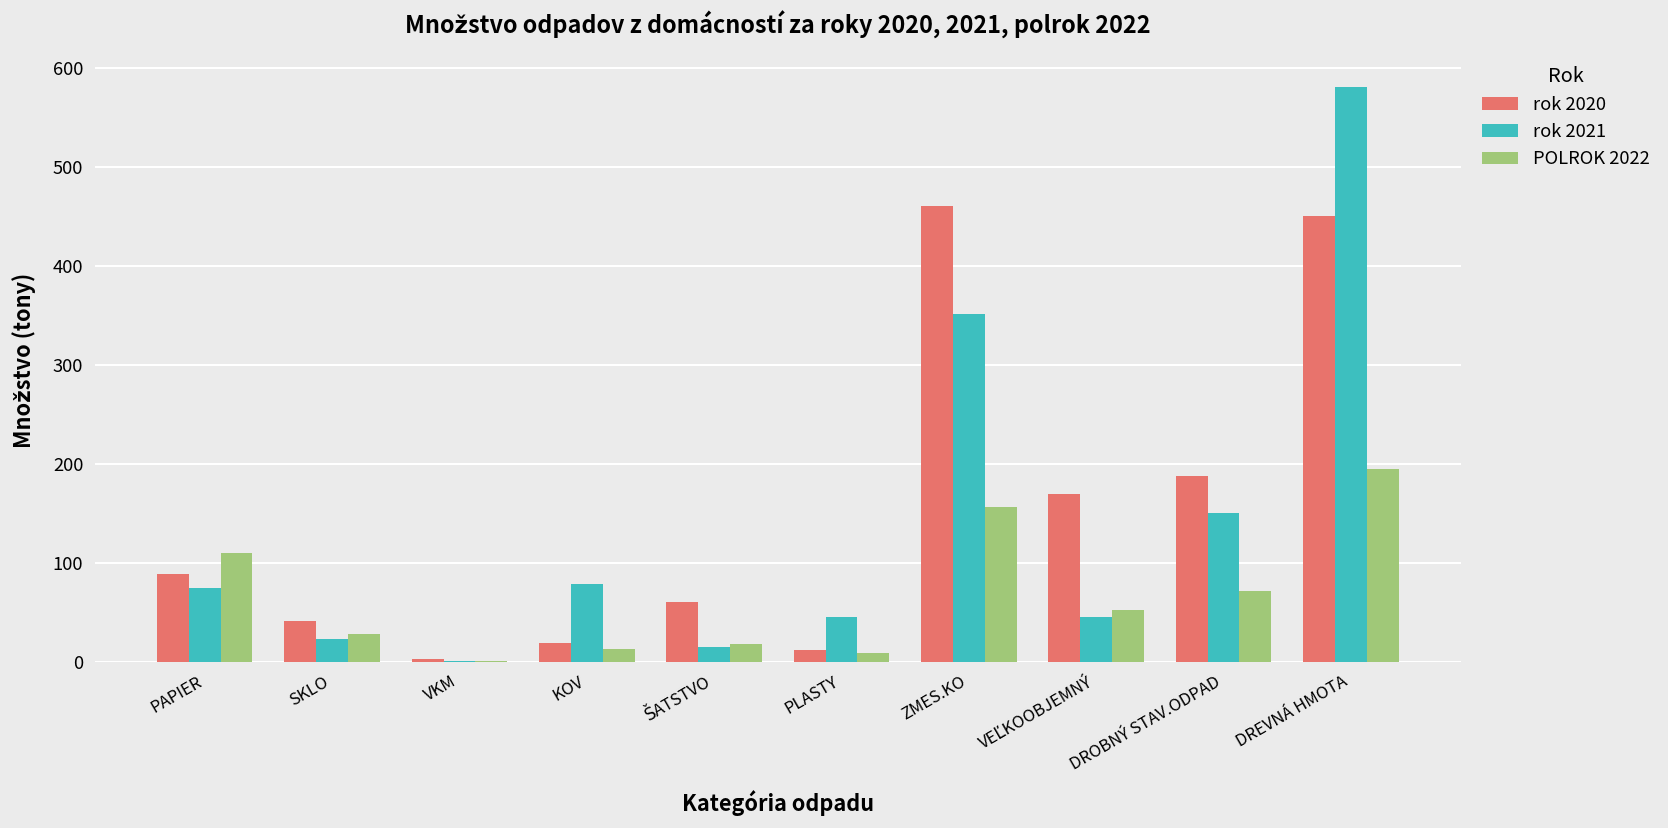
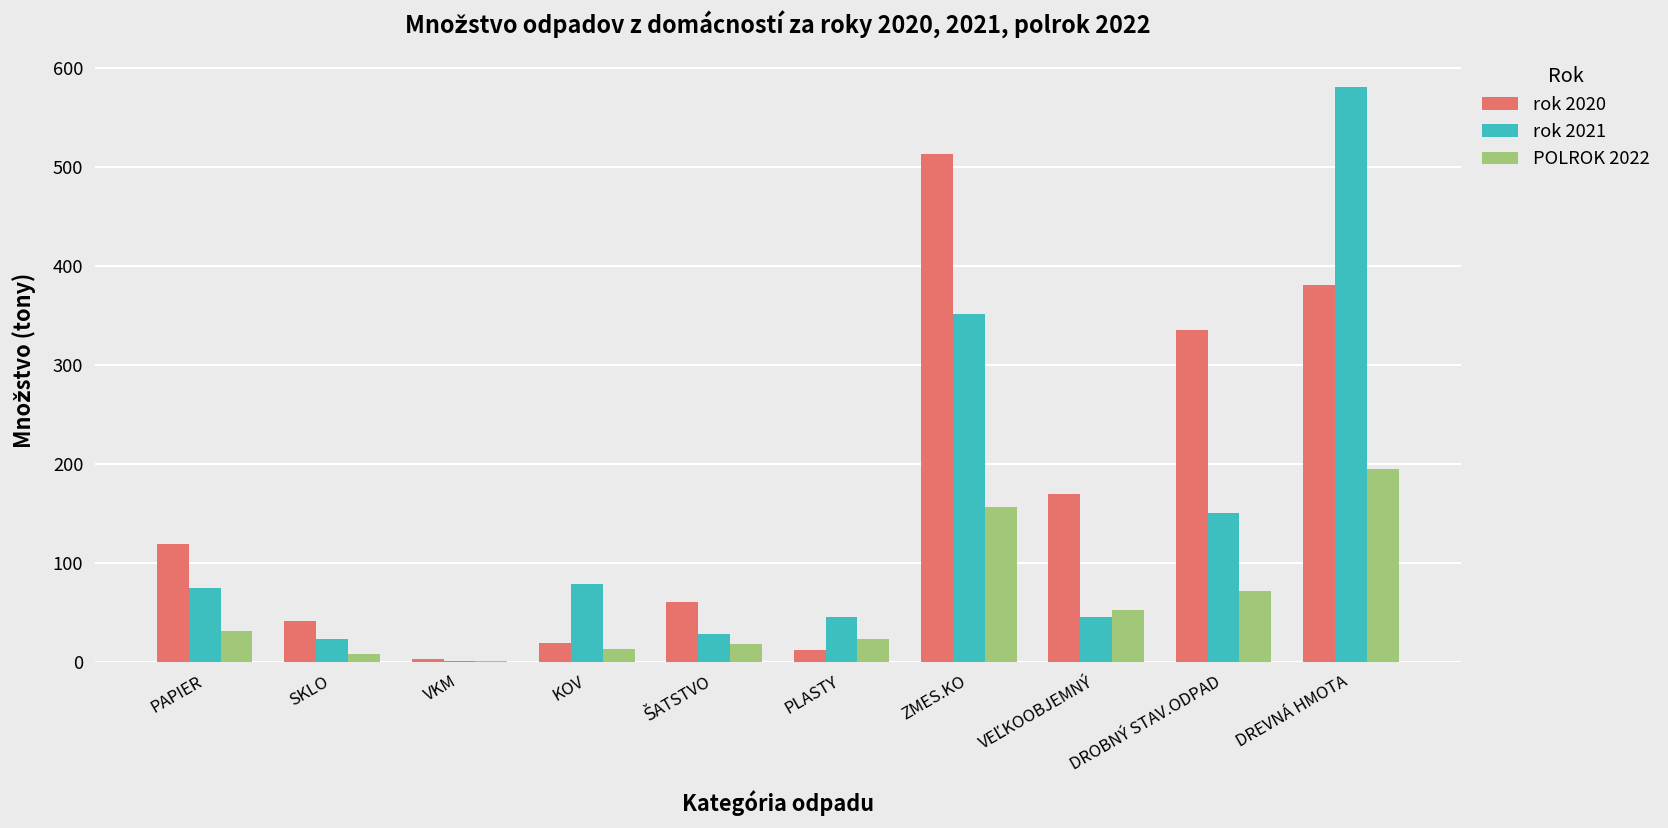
  {
    "rok 2020": {
-     "PAPIER": 90,
+     "PAPIER": 120,
      "SKLO": 40,
      "KOV": 20,
      "ŠATSTVO": 60,
      "PLASTY": 10,
-     "ZMES.KO": 460,
+     "ZMES.KO": 510,
      "VEĽKOOBJEMNÝ": 170,
-     "DROBNÝ STAV.ODPAD": 190,
-     "DREVNÁ HMOTA": 450
+     "DROBNÝ STAV.ODPAD": 330,
+     "DREVNÁ HMOTA": 380
    },
    "rok 2021": {
      "PAPIER": 70,
      "SKLO": 20,
      "KOV": 80,
-     "ŠATSTVO": 10,
+     "ŠATSTVO": 30,
      "PLASTY": 40,
      "ZMES.KO": 350,
      "VEĽKOOBJEMNÝ": 40,
      "DROBNÝ STAV.ODPAD": 150,
      "DREVNÁ HMOTA": 580
    },
    "POLROK 2022": {
-     "PAPIER": 110,
-     "SKLO": 30,
+     "PAPIER": 30,
+     "SKLO": 10,
      "KOV": 10,
      "ŠATSTVO": 20,
-     "PLASTY": 10,
+     "PLASTY": 20,
      "ZMES.KO": 160,
      "VEĽKOOBJEMNÝ": 50,
      "DROBNÝ STAV.ODPAD": 70,
      "DREVNÁ HMOTA": 190
    }
  }
